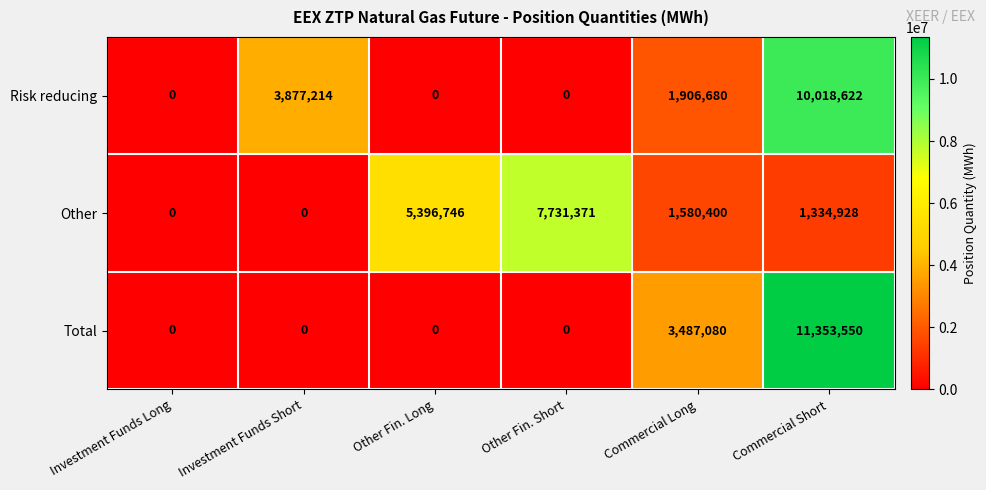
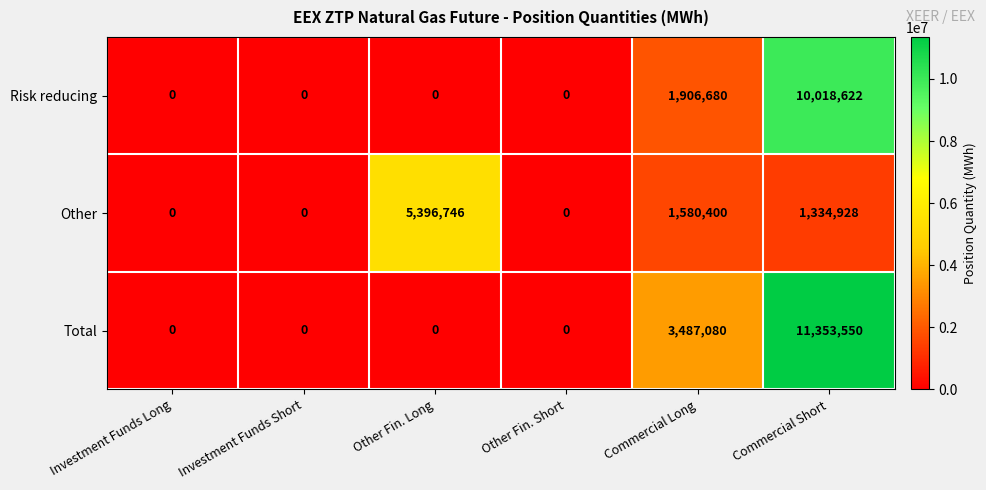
  {
    "Risk reducing": {
      "Investment Funds Long": "0",
-     "Investment Funds Short": "3,877,214",
+     "Investment Funds Short": "0",
      "Other Fin. Long": "0",
      "Other Fin. Short": "0",
      "Commercial Long": "1,906,680",
      "Commercial Short": "10,018,622"
    },
    "Other": {
      "Investment Funds Long": "0",
      "Investment Funds Short": "0",
      "Other Fin. Long": "5,396,746",
-     "Other Fin. Short": "7,731,371",
+     "Other Fin. Short": "0",
      "Commercial Long": "1,580,400",
      "Commercial Short": "1,334,928"
    },
    "Total": {
      "Investment Funds Long": "0",
      "Investment Funds Short": "0",
      "Other Fin. Long": "0",
      "Other Fin. Short": "0",
      "Commercial Long": "3,487,080",
      "Commercial Short": "11,353,550"
    }
  }
